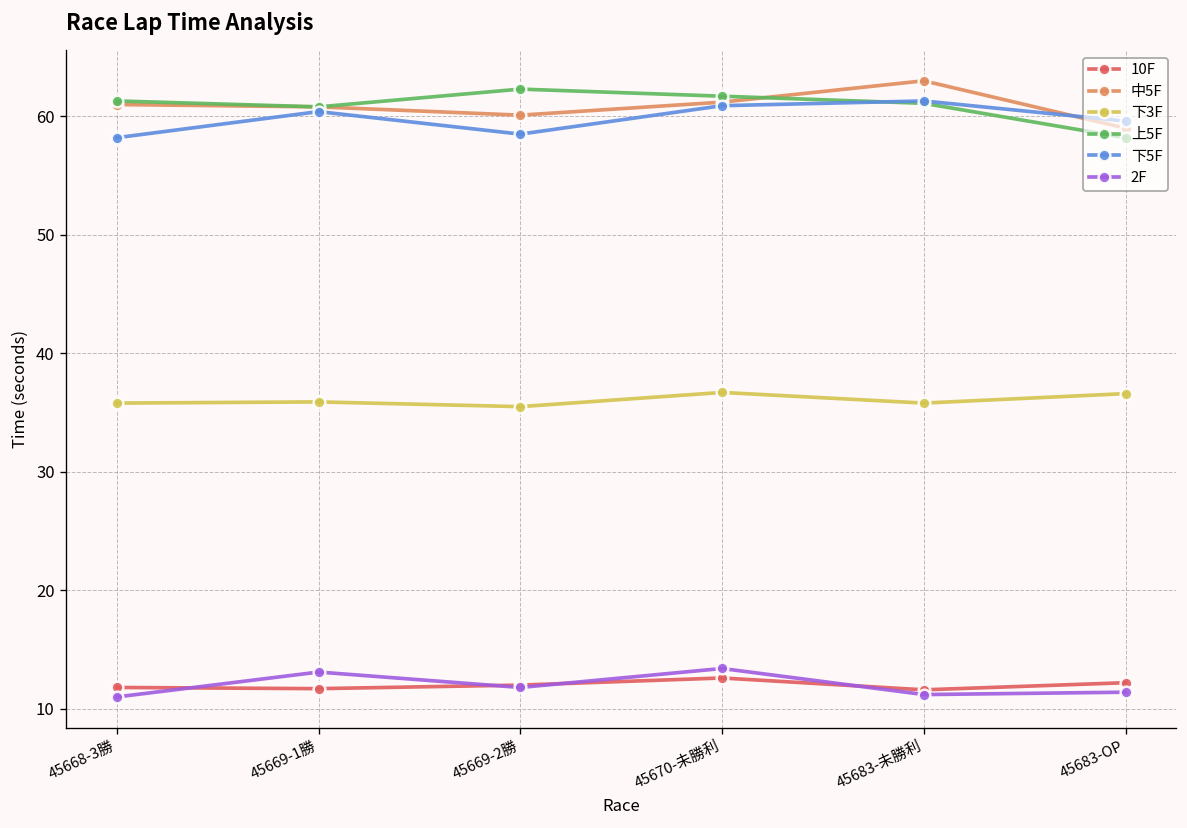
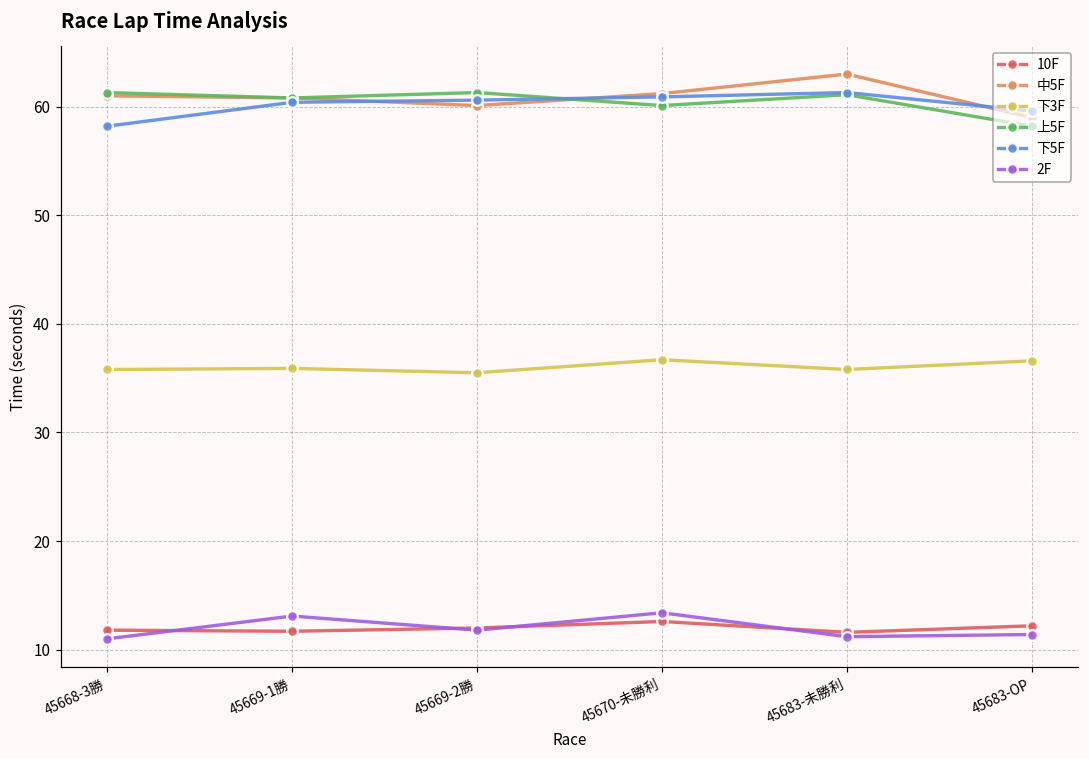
  {
    "上5F": {
      "45668-3勝": 61,
-     "45669-2勝": 62,
-     "45670-未勝利": 62
+     "45669-2勝": 61,
+     "45670-未勝利": 60
    },
    "下5F": {
      "45668-3勝": 58,
      "45669-1勝": 60,
-     "45669-2勝": 59,
+     "45669-2勝": 61,
      "45670-未勝利": 61
    },
    "2F": {
      "45668-3勝": 11,
      "45669-1勝": 13,
      "45670-未勝利": 13,
      "45683-未勝利": 11,
      "45683-OP": 11
    }
  }
